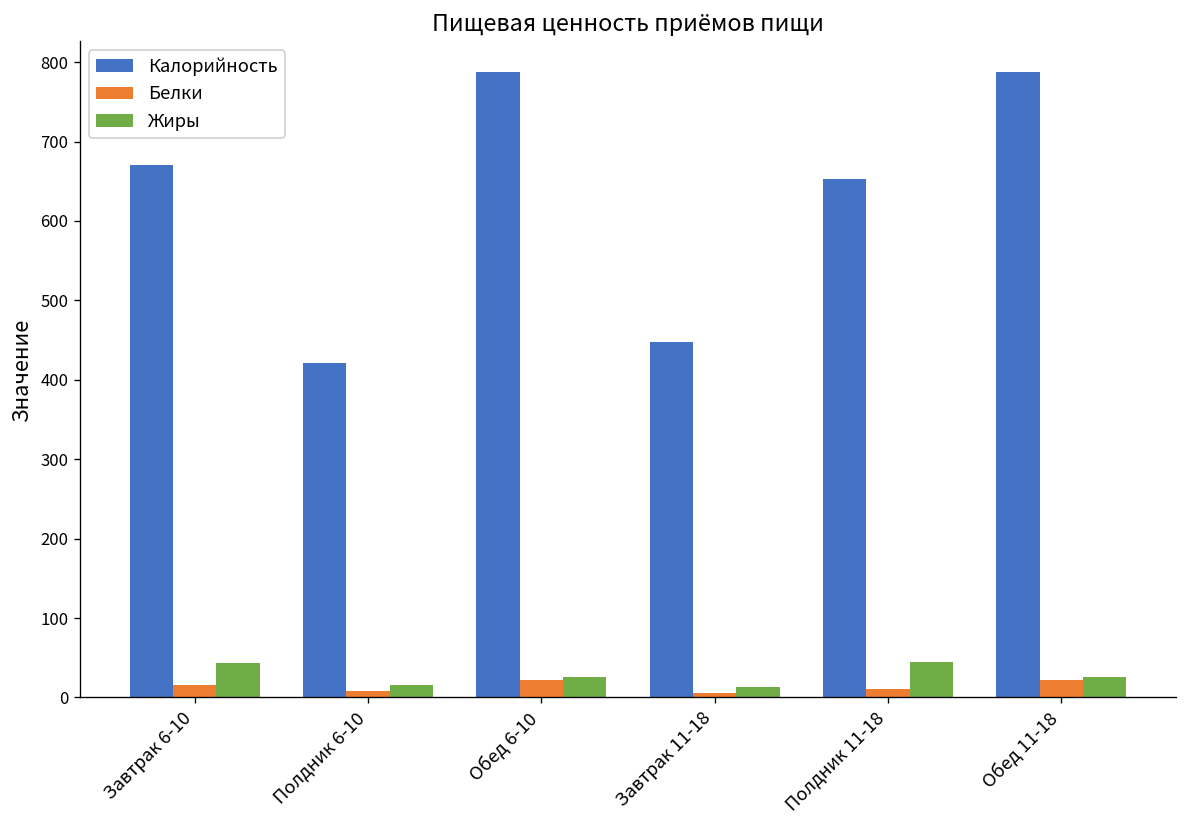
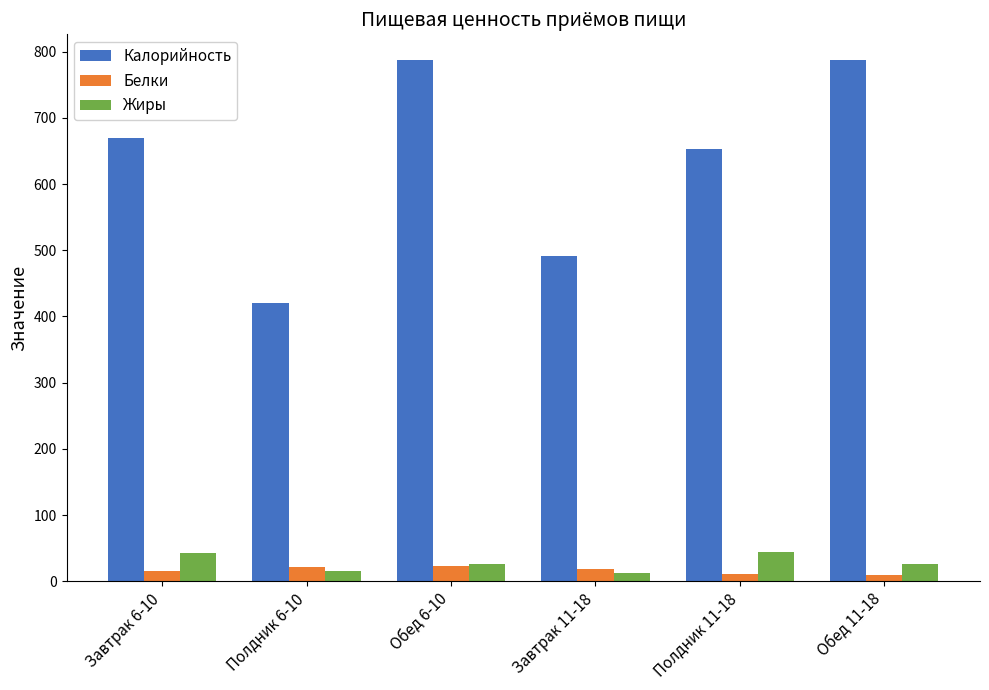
  {
    "Калорийность": {
      "Завтрак 6-10": 670,
      "Полдник 6-10": 420,
      "Обед 6-10": 790,
-     "Завтрак 11-18": 450,
+     "Завтрак 11-18": 490,
      "Полдник 11-18": 650,
      "Обед 11-18": 790
    },
    "Белки": {
      "Завтрак 6-10": 20,
-     "Полдник 6-10": 10,
+     "Полдник 6-10": 20,
      "Обед 6-10": 20,
-     "Завтрак 11-18": 10,
+     "Завтрак 11-18": 20,
      "Полдник 11-18": 10,
-     "Обед 11-18": 20
+     "Обед 11-18": 10
    },
    "Жиры": {
      "Завтрак 6-10": 40,
      "Полдник 6-10": 20,
      "Обед 6-10": 30,
      "Завтрак 11-18": 10,
      "Полдник 11-18": 40,
      "Обед 11-18": 30
    }
  }
